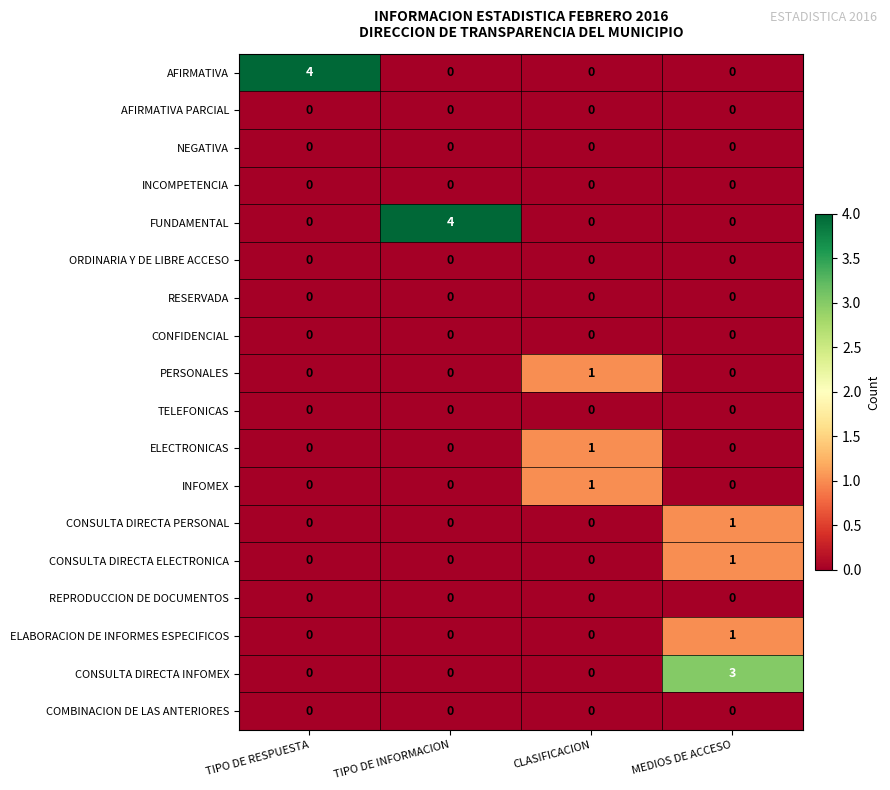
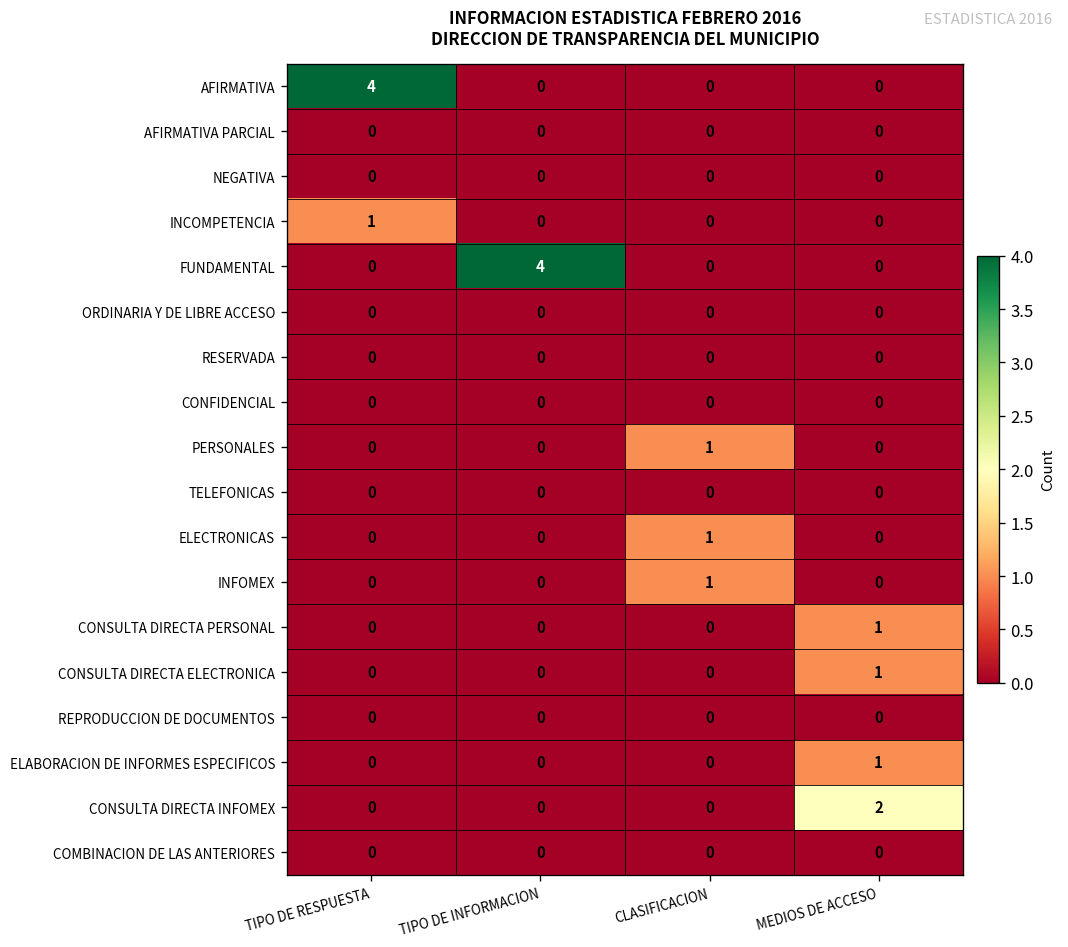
  {
    "AFIRMATIVA": {
      "TIPO DE RESPUESTA": 4,
      "TIPO DE INFORMACION": 0,
      "CLASIFICACION": 0,
      "MEDIOS DE ACCESO": 0
    },
    "AFIRMATIVA PARCIAL": {
      "TIPO DE RESPUESTA": 0,
      "TIPO DE INFORMACION": 0,
      "CLASIFICACION": 0,
      "MEDIOS DE ACCESO": 0
    },
    "NEGATIVA": {
      "TIPO DE RESPUESTA": 0,
      "TIPO DE INFORMACION": 0,
      "CLASIFICACION": 0,
      "MEDIOS DE ACCESO": 0
    },
    "INCOMPETENCIA": {
-     "TIPO DE RESPUESTA": 0,
+     "TIPO DE RESPUESTA": 1,
      "TIPO DE INFORMACION": 0,
      "CLASIFICACION": 0,
      "MEDIOS DE ACCESO": 0
    },
    "FUNDAMENTAL": {
      "TIPO DE RESPUESTA": 0,
      "TIPO DE INFORMACION": 4,
      "CLASIFICACION": 0,
      "MEDIOS DE ACCESO": 0
    },
    "ORDINARIA Y DE LIBRE ACCESO": {
      "TIPO DE RESPUESTA": 0,
      "TIPO DE INFORMACION": 0,
      "CLASIFICACION": 0,
      "MEDIOS DE ACCESO": 0
    },
    "RESERVADA": {
      "TIPO DE RESPUESTA": 0,
      "TIPO DE INFORMACION": 0,
      "CLASIFICACION": 0,
      "MEDIOS DE ACCESO": 0
    },
    "CONFIDENCIAL": {
      "TIPO DE RESPUESTA": 0,
      "TIPO DE INFORMACION": 0,
      "CLASIFICACION": 0,
      "MEDIOS DE ACCESO": 0
    },
    "PERSONALES": {
      "TIPO DE RESPUESTA": 0,
      "TIPO DE INFORMACION": 0,
      "CLASIFICACION": 1,
      "MEDIOS DE ACCESO": 0
    },
    "TELEFONICAS": {
      "TIPO DE RESPUESTA": 0,
      "TIPO DE INFORMACION": 0,
      "CLASIFICACION": 0,
      "MEDIOS DE ACCESO": 0
    },
    "ELECTRONICAS": {
      "TIPO DE RESPUESTA": 0,
      "TIPO DE INFORMACION": 0,
      "CLASIFICACION": 1,
      "MEDIOS DE ACCESO": 0
    },
    "INFOMEX": {
      "TIPO DE RESPUESTA": 0,
      "TIPO DE INFORMACION": 0,
      "CLASIFICACION": 1,
      "MEDIOS DE ACCESO": 0
    },
    "CONSULTA DIRECTA PERSONAL": {
      "TIPO DE RESPUESTA": 0,
      "TIPO DE INFORMACION": 0,
      "CLASIFICACION": 0,
      "MEDIOS DE ACCESO": 1
    },
    "CONSULTA DIRECTA ELECTRONICA": {
      "TIPO DE RESPUESTA": 0,
      "TIPO DE INFORMACION": 0,
      "CLASIFICACION": 0,
      "MEDIOS DE ACCESO": 1
    },
    "REPRODUCCION DE DOCUMENTOS": {
      "TIPO DE RESPUESTA": 0,
      "TIPO DE INFORMACION": 0,
      "CLASIFICACION": 0,
      "MEDIOS DE ACCESO": 0
    },
    "ELABORACION DE INFORMES ESPECIFICOS": {
      "TIPO DE RESPUESTA": 0,
      "TIPO DE INFORMACION": 0,
      "CLASIFICACION": 0,
      "MEDIOS DE ACCESO": 1
    },
    "CONSULTA DIRECTA INFOMEX": {
      "TIPO DE RESPUESTA": 0,
      "TIPO DE INFORMACION": 0,
      "CLASIFICACION": 0,
-     "MEDIOS DE ACCESO": 3
+     "MEDIOS DE ACCESO": 2
    },
    "COMBINACION DE LAS ANTERIORES": {
      "TIPO DE RESPUESTA": 0,
      "TIPO DE INFORMACION": 0,
      "CLASIFICACION": 0,
      "MEDIOS DE ACCESO": 0
    }
  }
